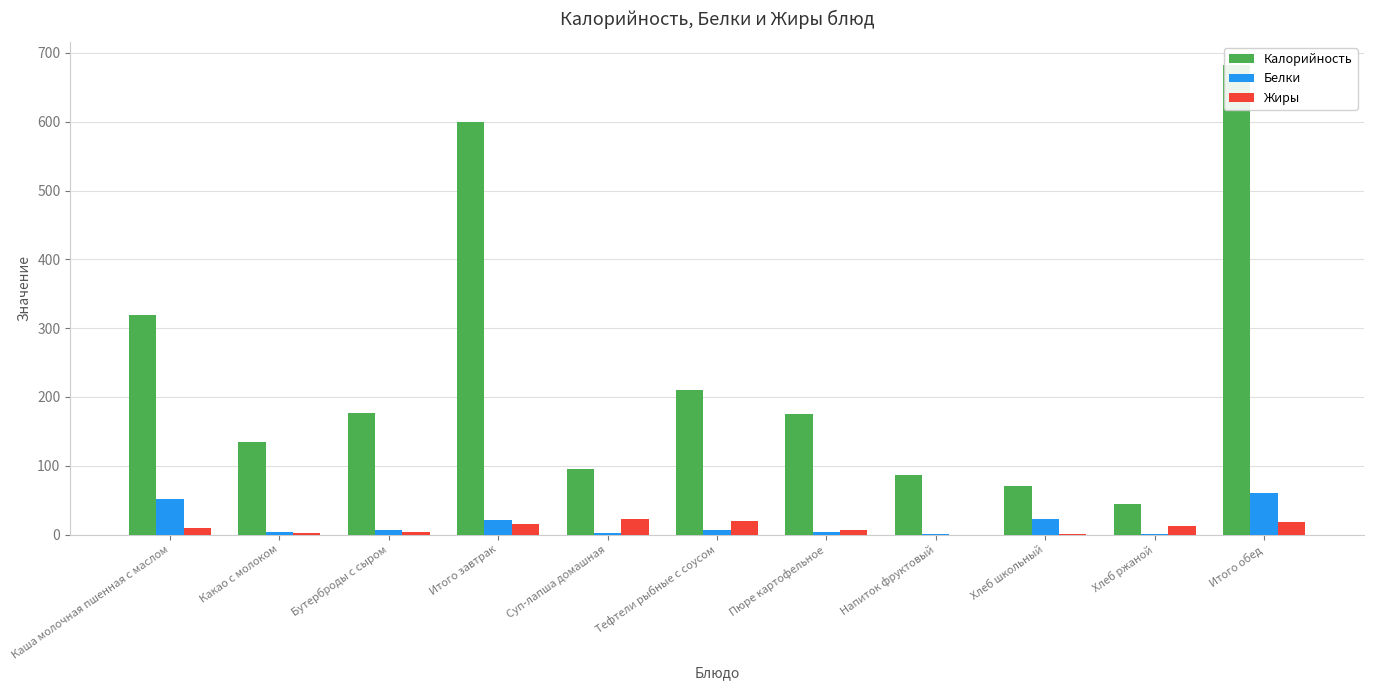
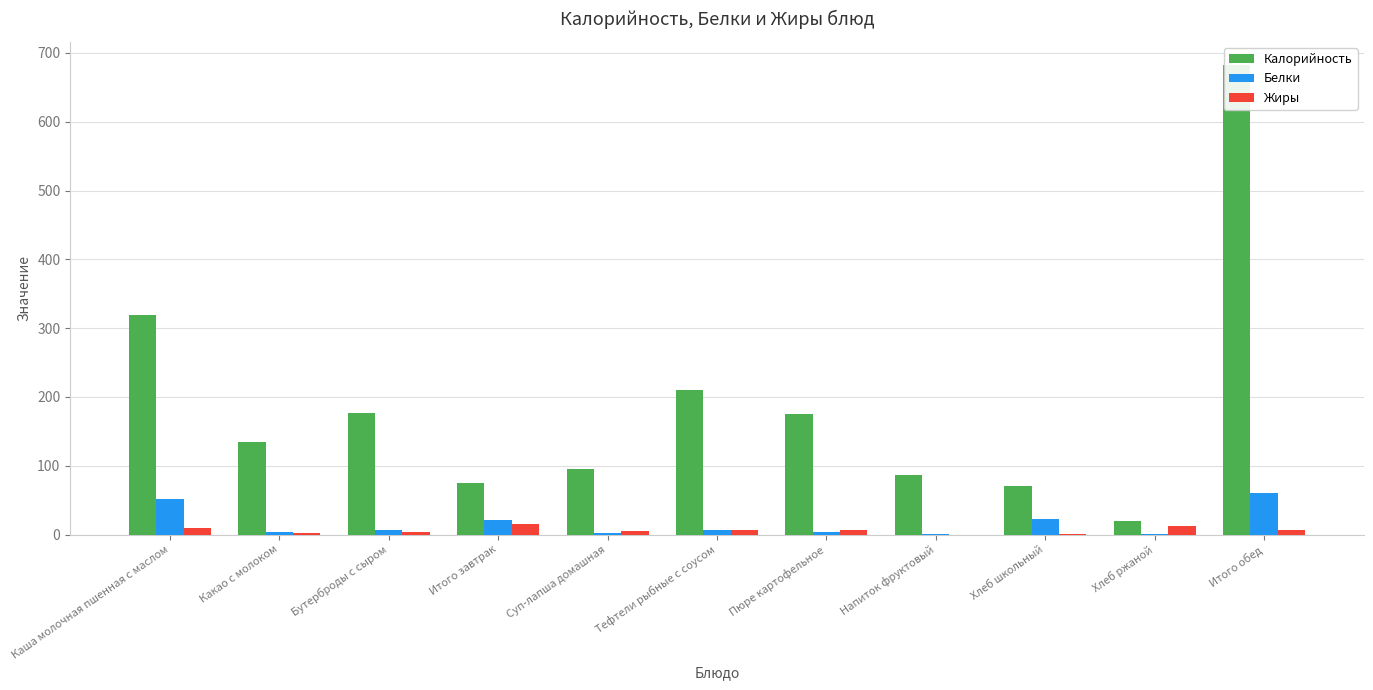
  {
    "Калорийность": {
      "Каша молочная пшенная с маслом": 320,
      "Какао с молоком": 140,
      "Бутерброды с сыром": 180,
-     "Итого завтрак": 600,
+     "Итого завтрак": 80,
      "Суп-лапша домашная": 100,
      "Тефтели рыбные с соусом": 210,
      "Пюре картофельное": 180,
      "Напиток фруктовый": 90,
      "Хлеб школьный": 70,
-     "Хлеб ржаной": 40
+     "Хлеб ржаной": 20
    },
    "Белки": {
      "Каша молочная пшенная с маслом": 50,
      "Бутерброды с сыром": 10,
      "Итого завтрак": 20,
      "Тефтели рыбные с соусом": 10,
      "Хлеб школьный": 20,
      "Итого обед": 60
    },
    "Жиры": {
      "Каша молочная пшенная с маслом": 10,
      "Итого завтрак": 20,
-     "Суп-лапша домашная": 20,
-     "Тефтели рыбные с соусом": 20,
+     "Суп-лапша домашная": 0,
+     "Тефтели рыбные с соусом": 10,
      "Пюре картофельное": 10,
      "Напиток фруктовый": 0,
      "Хлеб ржаной": 10,
-     "Итого обед": 20
+     "Итого обед": 10
    }
  }
